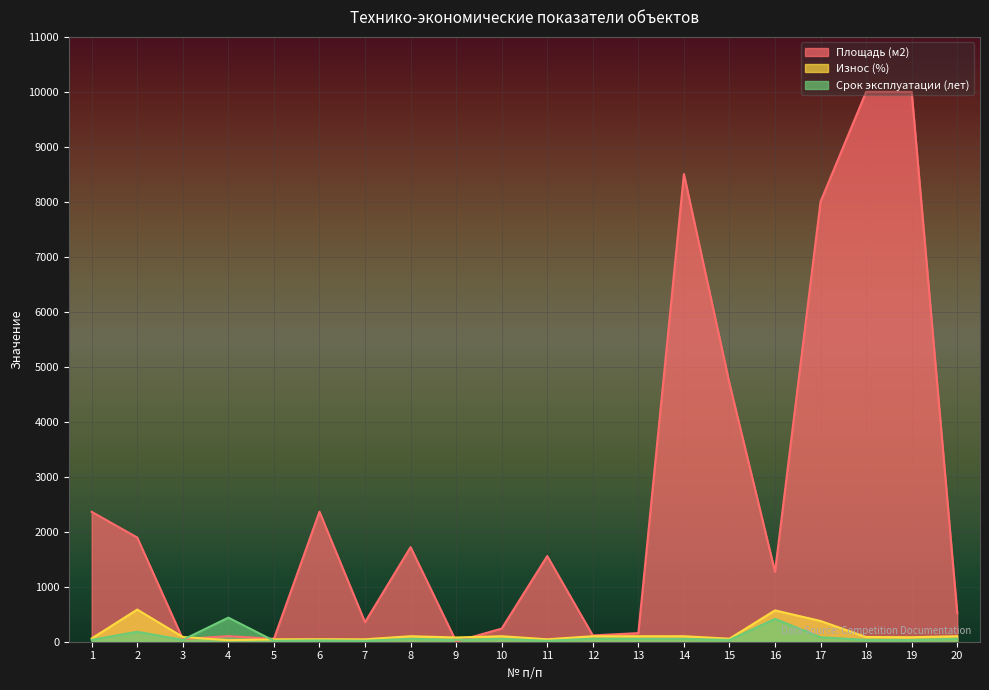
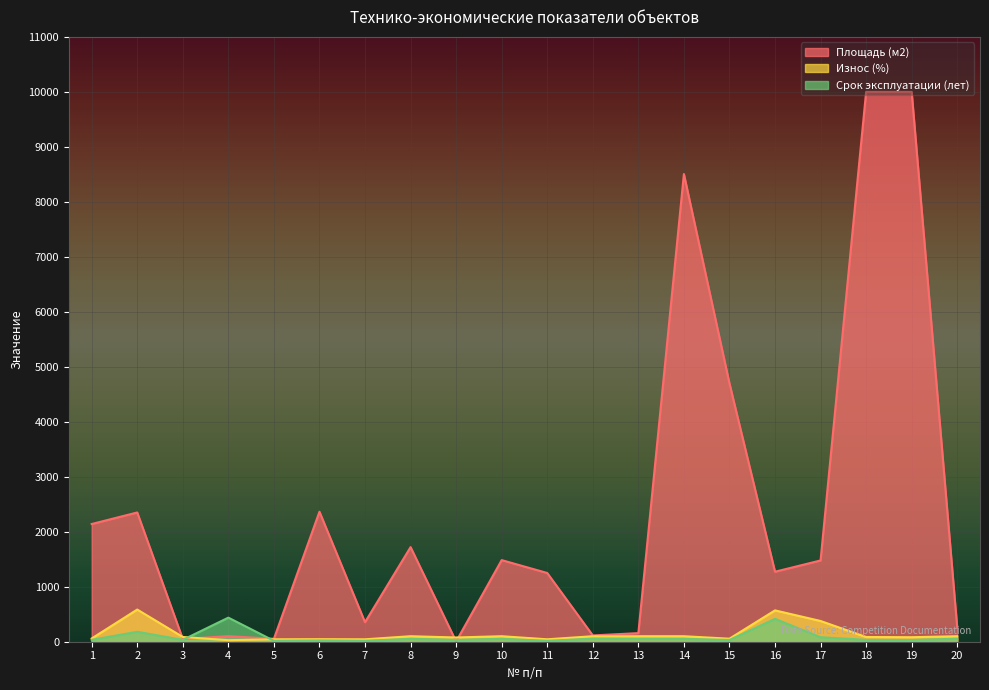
  {
    "Площадь (м2)": {
-     "1": 2400,
-     "2": 1900,
+     "1": 2100,
+     "2": 2400,
      "4": 100,
      "6": 2400,
      "7": 400,
      "8": 1700,
-     "10": 200,
-     "11": 1600,
+     "10": 1500,
+     "11": 1300,
      "13": 200,
      "14": 8500,
      "15": 4700,
      "16": 1300,
-     "17": 8000,
-     "20": 500
+     "17": 1500,
+     "20": 300
    },
    "Износ (%)": {
      "2": 600,
      "4": 0,
      "8": 100,
      "10": 100,
      "13": 100,
      "14": 100,
      "16": 600,
      "17": 400,
      "18": 100,
      "19": 100,
      "20": 100
    },
    "Срок эксплуатации (лет)": {
      "2": 200,
      "4": 400,
      "8": 100,
      "10": 100,
      "13": 100,
      "14": 100,
      "16": 400,
      "17": 100,
      "18": 0,
      "19": 0,
      "20": 100
    }
  }
